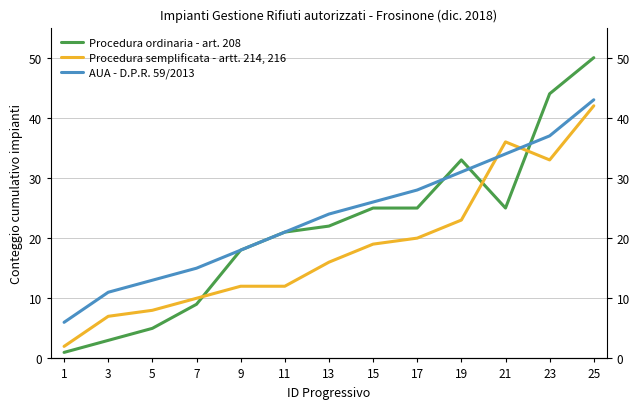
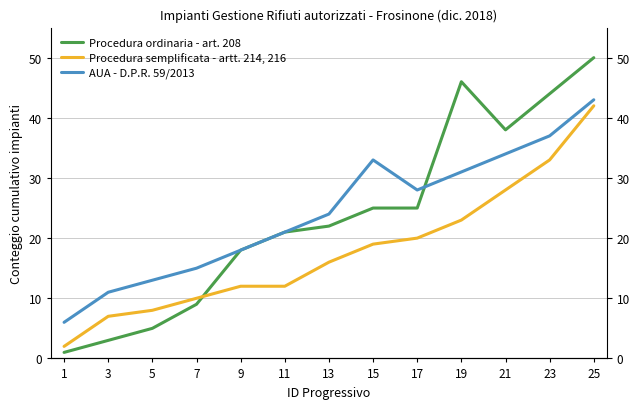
  {
    "Procedura ordinaria - art. 208": {
      "1": 1,
      "3": 3,
      "5": 5,
      "7": 9,
      "13": 22,
      "15": 25,
      "17": 25,
-     "19": 33,
-     "21": 25,
+     "19": 46,
+     "21": 38,
      "23": 44,
      "25": 50
    },
    "Procedura semplificata - artt. 214, 216": {
      "1": 2,
      "3": 7,
      "5": 8,
      "7": 10,
      "9": 12,
      "11": 12,
      "13": 16,
      "15": 19,
      "17": 20,
      "19": 23,
-     "21": 36,
+     "21": 28,
      "23": 33,
      "25": 42
    },
    "AUA - D.P.R. 59/2013": {
      "1": 6,
      "3": 11,
      "5": 13,
      "7": 15,
      "13": 24,
-     "15": 26,
+     "15": 33,
      "17": 28,
      "19": 31,
      "21": 34,
      "23": 37,
      "25": 43
    }
  }
